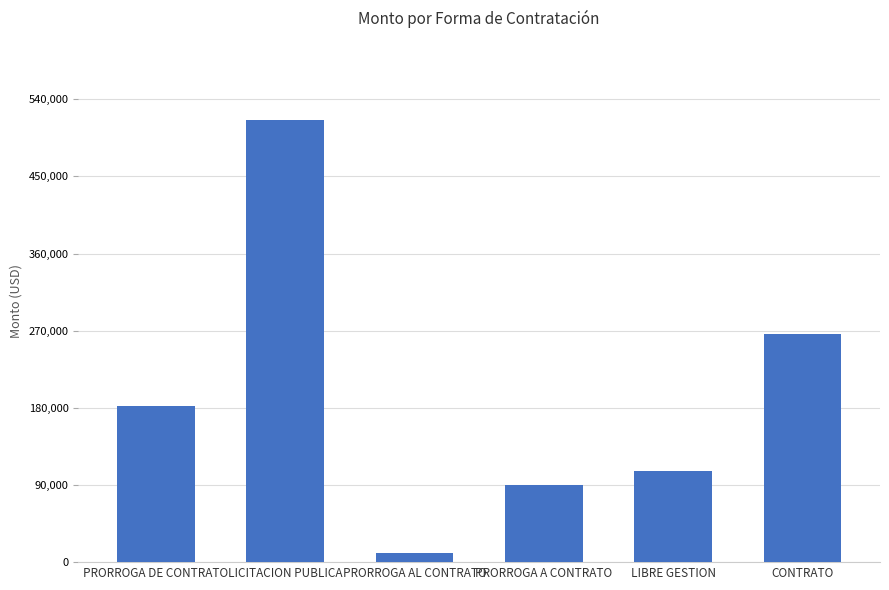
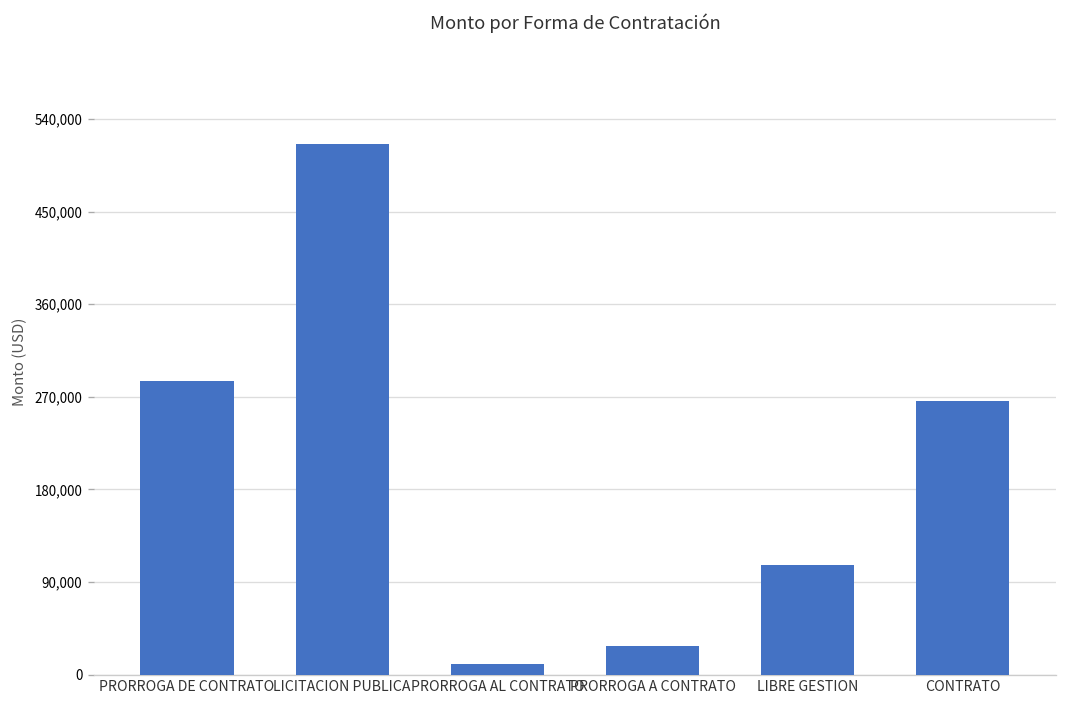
  {
-   "PRORROGA DE CONTRATO": "180,000",
+   "PRORROGA DE CONTRATO": "290,000",
    "LICITACION PUBLICA": "520,000",
    "PRORROGA AL CONTRATO": "10,000",
-   "PRORROGA A CONTRATO": "90,000",
+   "PRORROGA A CONTRATO": "30,000",
    "LIBRE GESTION": "110,000",
    "CONTRATO": "270,000"
  }
